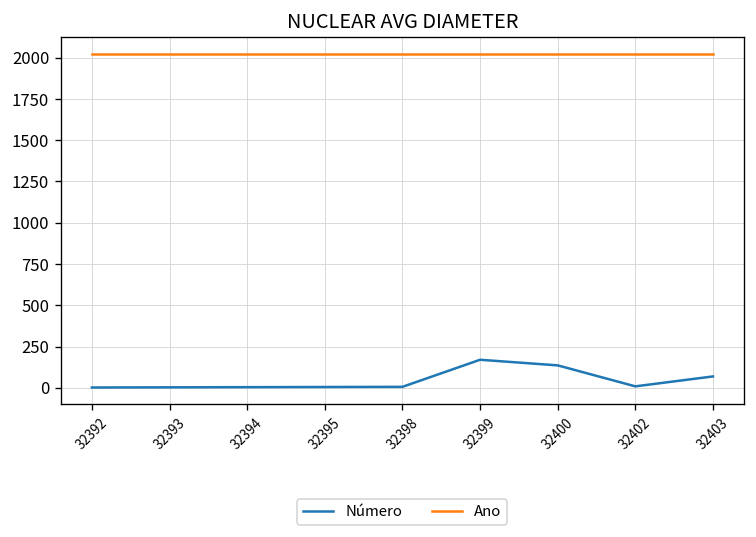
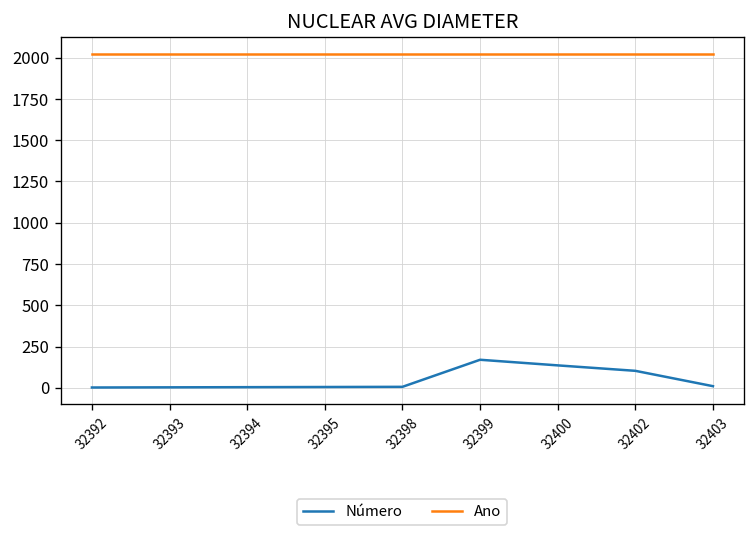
  {
    "Número": {
      "32392": 0,
      "32393": 0,
      "32394": 0,
      "32395": 10,
      "32398": 10,
      "32399": 170,
      "32400": 140,
-     "32402": 10,
-     "32403": 70
+     "32402": 100,
+     "32403": 10
    },
    "Ano": {
      "32392": 2020,
      "32393": 2020,
      "32394": 2020,
      "32395": 2020,
      "32398": 2020,
      "32399": 2020,
      "32400": 2020,
      "32402": 2020,
      "32403": 2020
    }
  }
